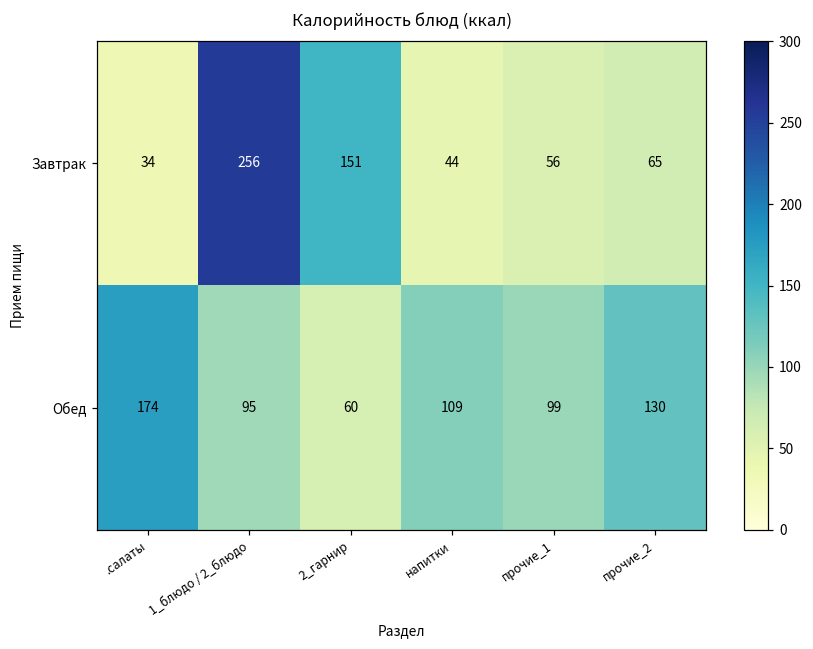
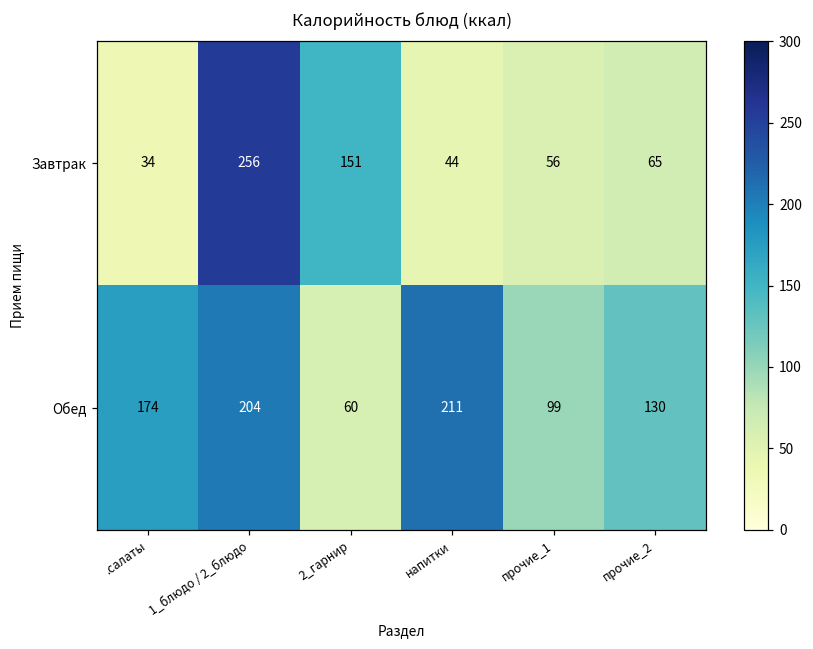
  {
    "Завтрак": {
      ".салаты": 34,
      "1_блюдо / 2_блюдо": 256,
      "2_гарнир": 151,
      "напитки": 44,
      "прочие_1": 56,
      "прочие_2": 65
    },
    "Обед": {
      ".салаты": 174,
-     "1_блюдо / 2_блюдо": 95,
+     "1_блюдо / 2_блюдо": 204,
      "2_гарнир": 60,
-     "напитки": 109,
+     "напитки": 211,
      "прочие_1": 99,
      "прочие_2": 130
    }
  }
